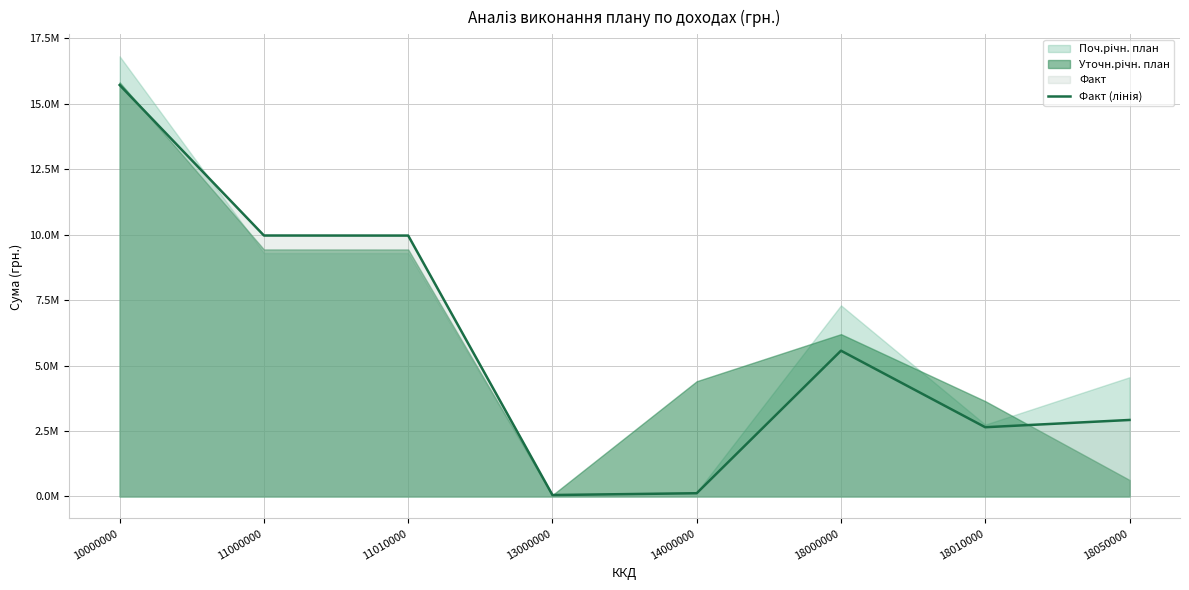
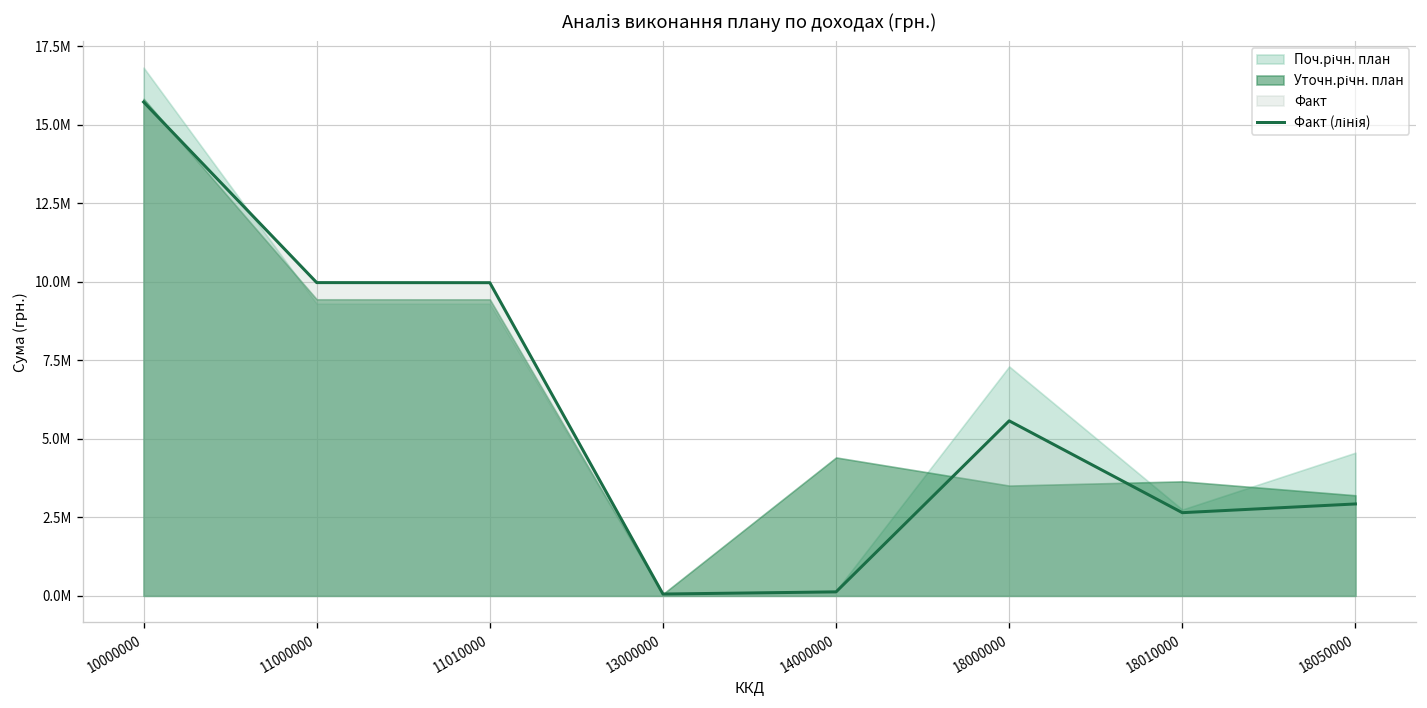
  {
    "Уточн.річн. план": {
      "10000000": 15800000,
      "11000000": 9400000,
      "11010000": 9400000,
      "14000000": 4400000,
-     "18000000": 6200000,
+     "18000000": 3500000,
      "18010000": 3600000,
-     "18050000": 600000
+     "18050000": 3200000
    }
  }
